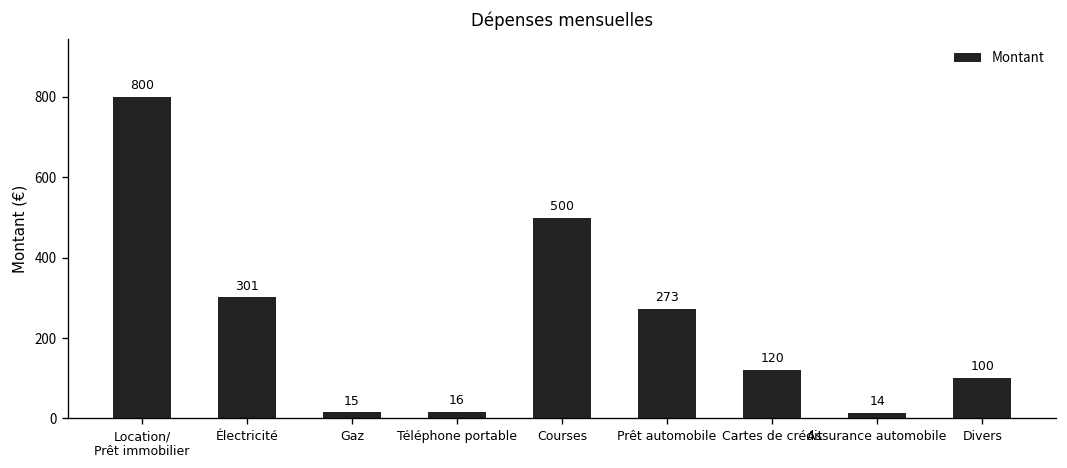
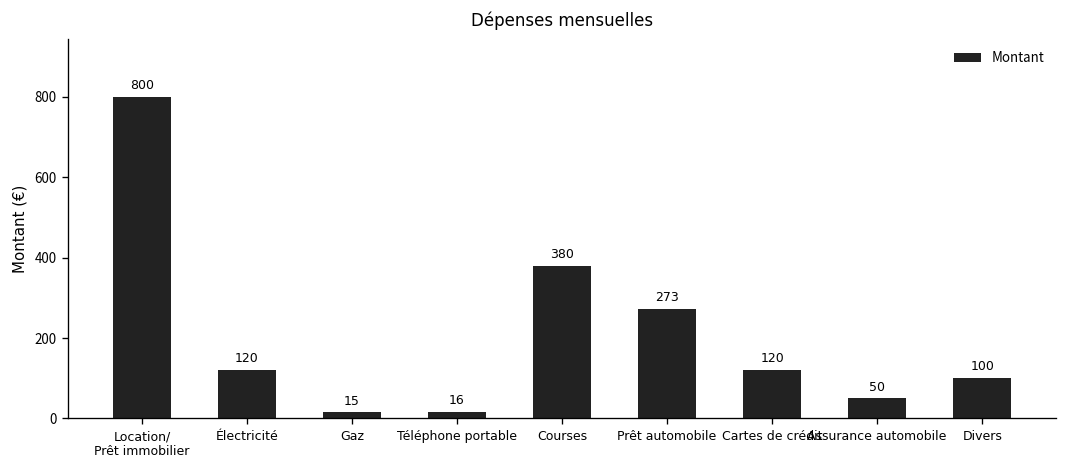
  {
    "Location/ Prêt immobilier": 800,
-   "Électricité": 301,
+   "Électricité": 120,
    "Gaz": 15,
    "Téléphone portable": 16,
-   "Courses": 500,
+   "Courses": 380,
    "Prêt automobile": 273,
-   "Assurance automobile": 14,
+   "Assurance automobile": 50,
    "Divers": 100
  }
